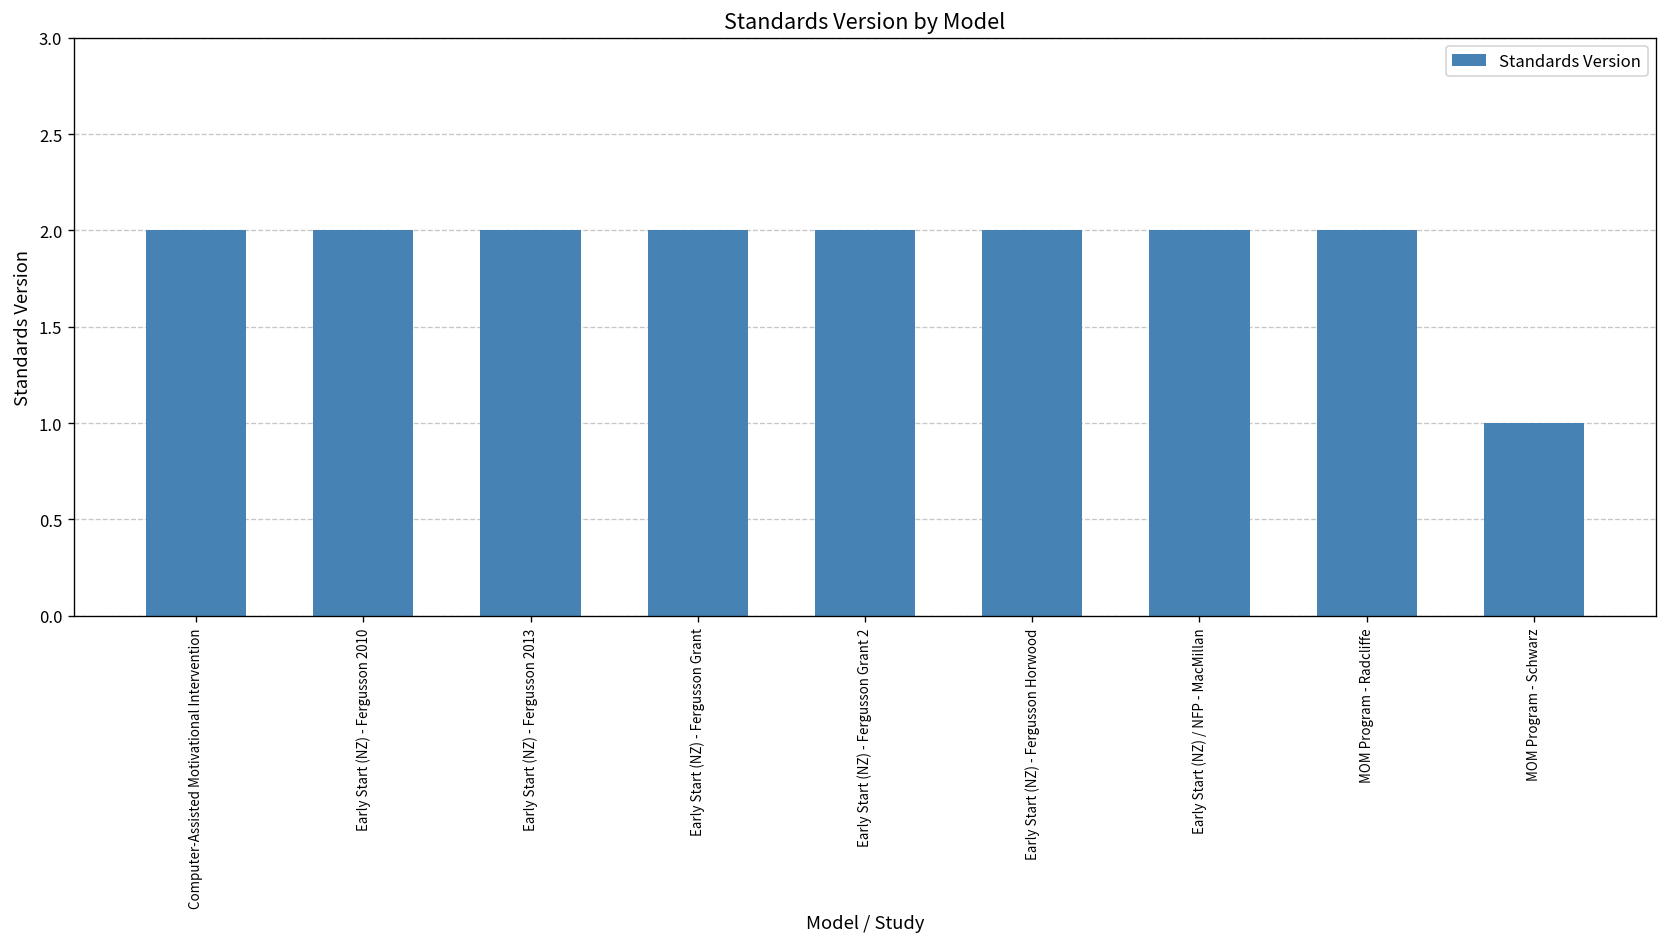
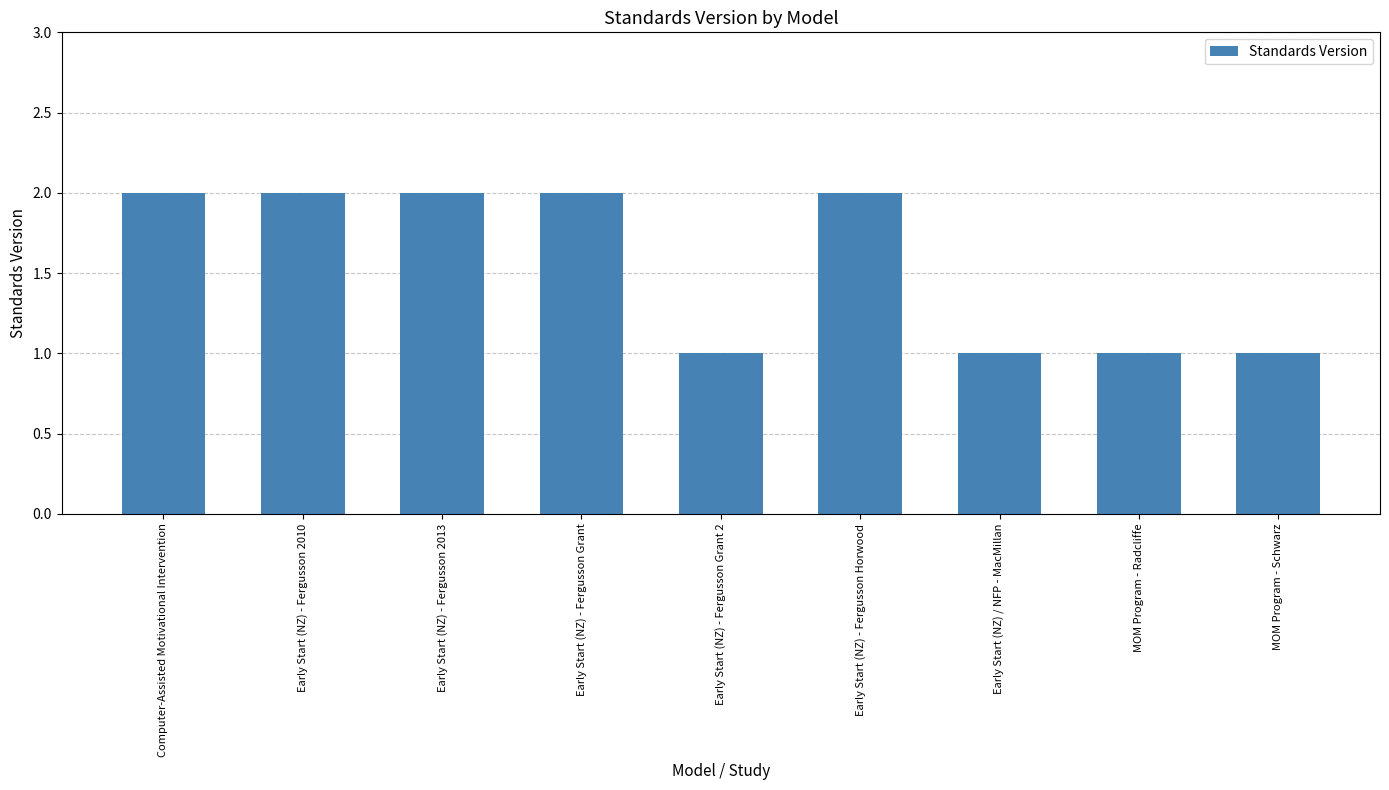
  {
    "Computer-Assisted Motivational Intervention": 2,
    "Early Start (NZ) - Fergusson 2010": 2,
    "Early Start (NZ) - Fergusson 2013": 2,
    "Early Start (NZ) - Fergusson Grant": 2,
-   "Early Start (NZ) - Fergusson Grant 2": 2,
+   "Early Start (NZ) - Fergusson Grant 2": 1,
    "Early Start (NZ) - Fergusson Horwood": 2,
-   "Early Start (NZ) / NFP - MacMillan": 2,
-   "MOM Program - Radcliffe": 2,
+   "Early Start (NZ) / NFP - MacMillan": 1,
+   "MOM Program - Radcliffe": 1,
    "MOM Program - Schwarz": 1
  }
